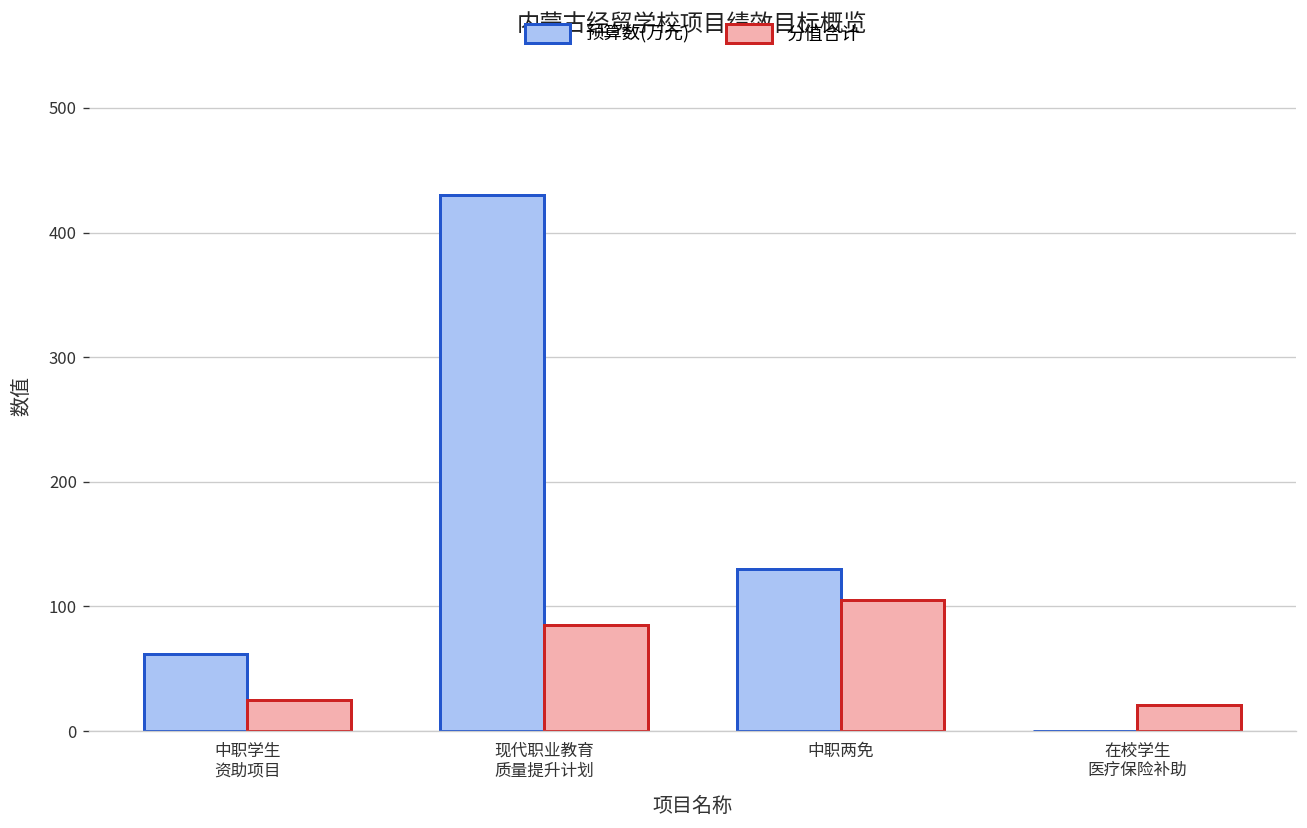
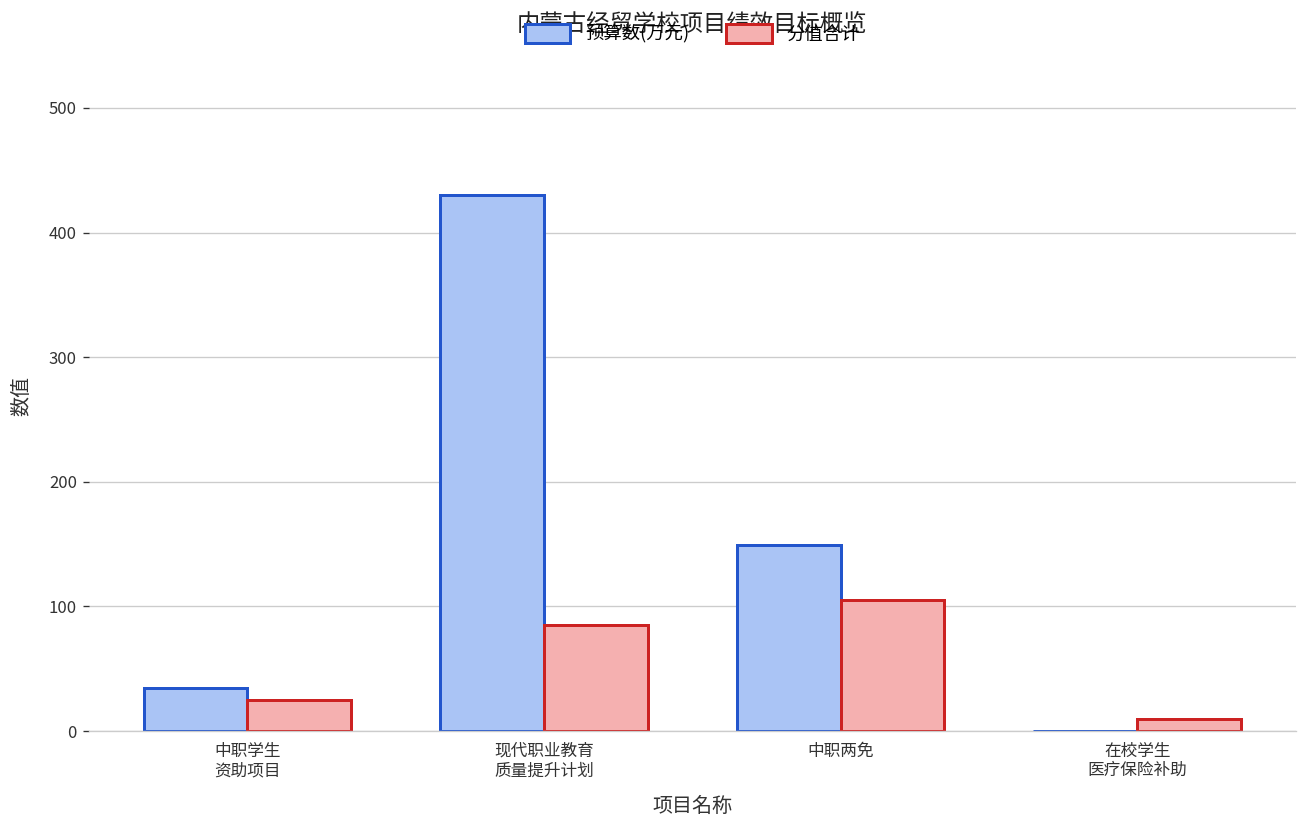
  {
    "预算数(万元)": {
-     "中职学生 资助项目": 62,
+     "中职学生 资助项目": 34,
      "现代职业教育 质量提升计划": 430,
-     "中职两免": 130
+     "中职两免": 149
    },
    "分值合计": {
      "中职学生 资助项目": 25,
      "现代职业教育 质量提升计划": 85,
      "中职两免": 105,
-     "在校学生 医疗保险补助": 21
+     "在校学生 医疗保险补助": 10
    }
  }
